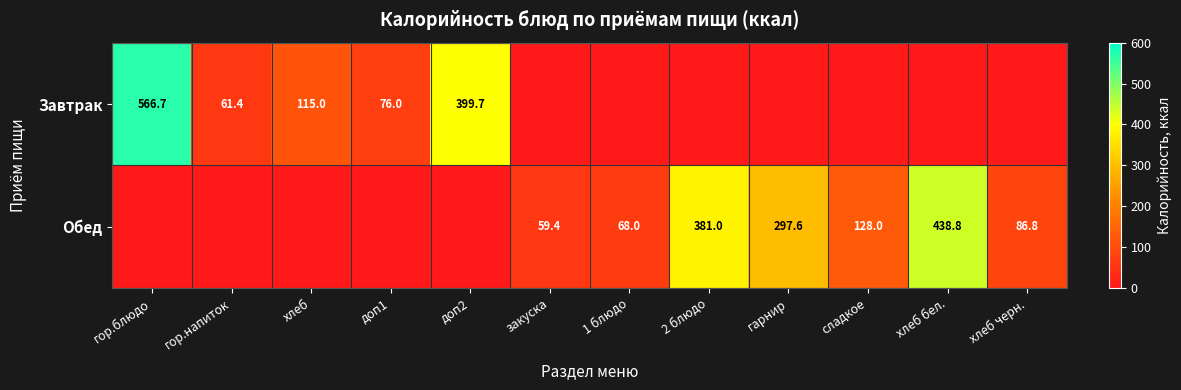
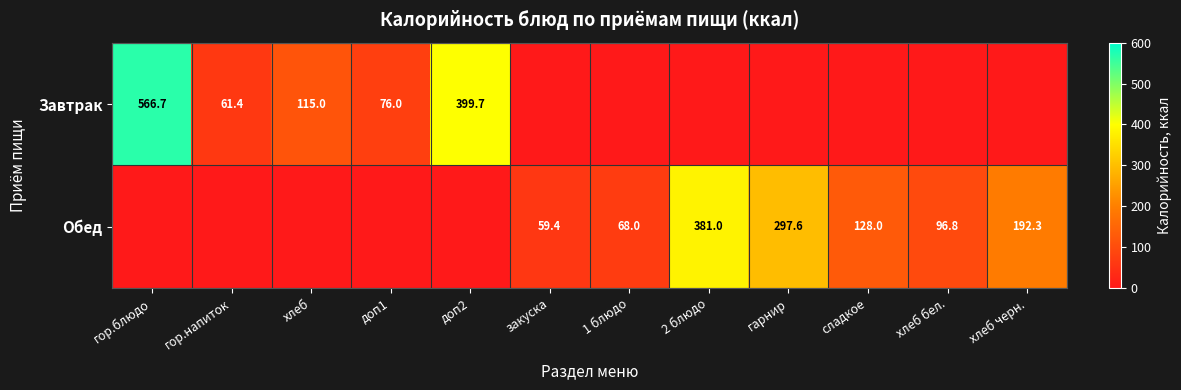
  {
    "Завтрак": {
      "гор.блюдо": 566.7,
      "гор.напиток": 61.4,
      "хлеб": 115.0,
      "доп1": 76.0,
      "доп2": 399.7
    },
    "Обед": {
      "закуска": 59.4,
      "1 блюдо": 68.0,
      "2 блюдо": 381.0,
      "гарнир": 297.6,
      "сладкое": 128.0,
-     "хлеб бел.": 438.8,
-     "хлеб черн.": 86.8
+     "хлеб бел.": 96.8,
+     "хлеб черн.": 192.3
    }
  }
